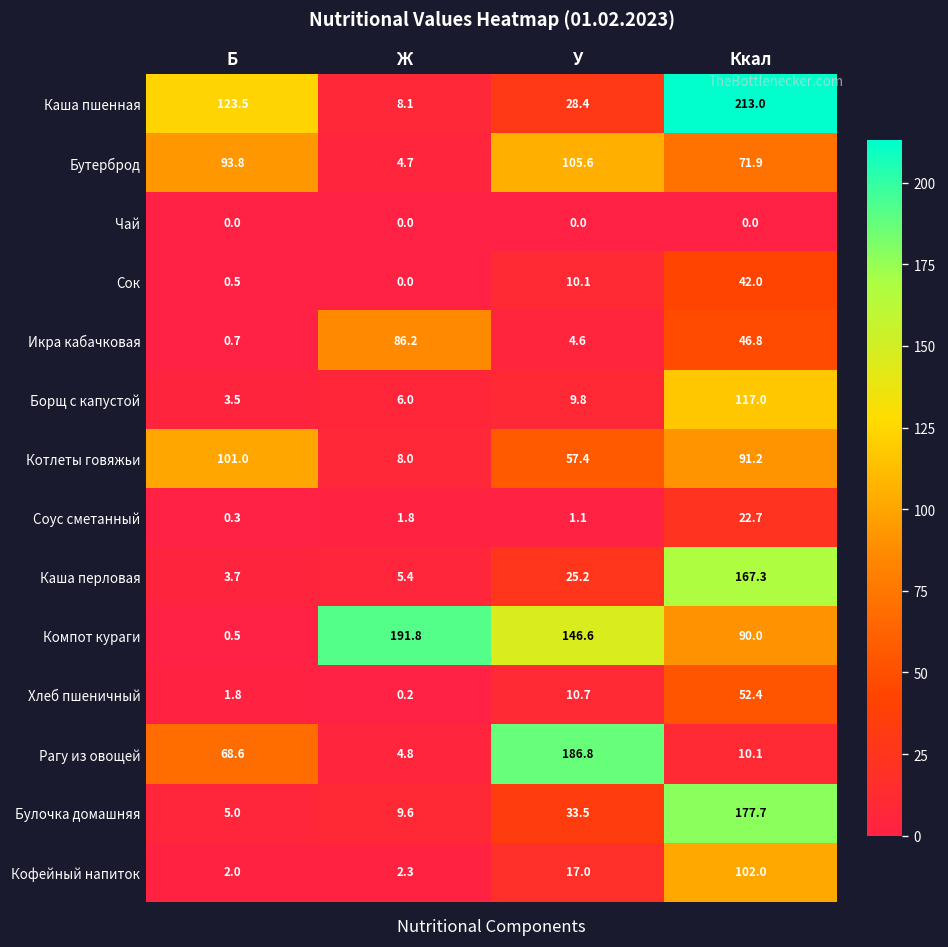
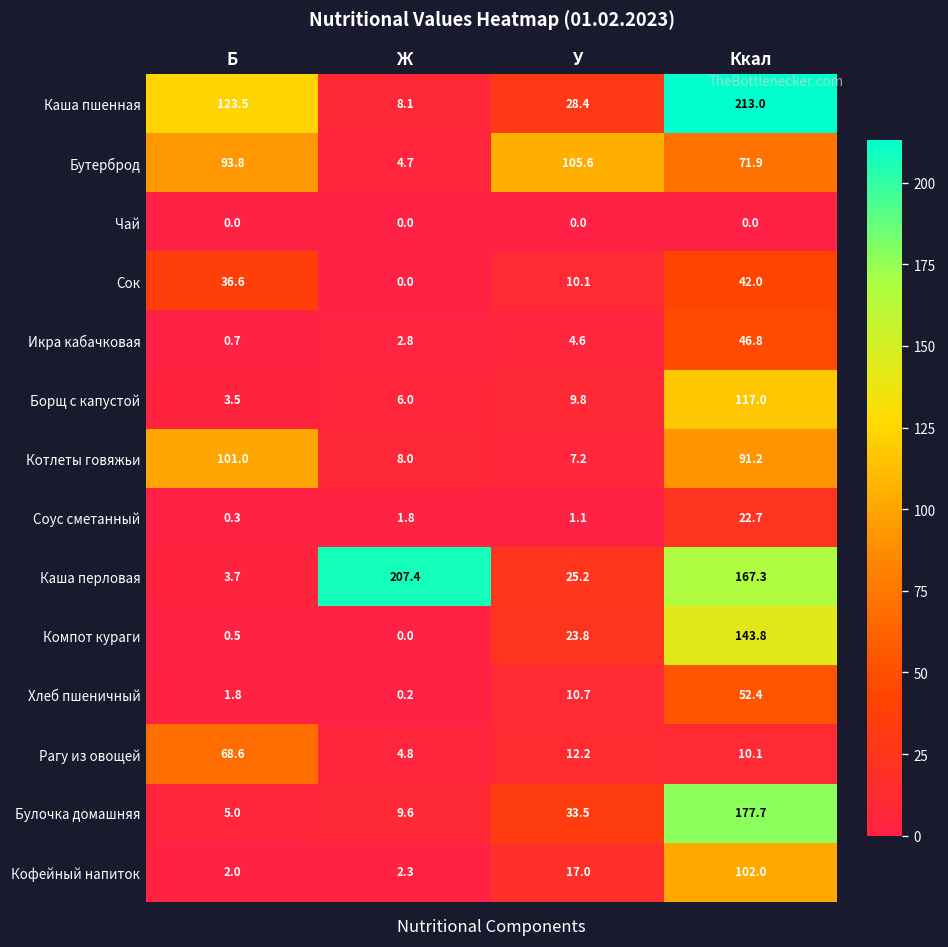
  {
    "Каша пшенная": {
      "Б": 123.5,
      "Ж": 8.1,
      "У": 28.4
    },
    "Бутерброд": {
      "Б": 93.8,
      "Ж": 4.7,
      "У": 105.6,
      "Ккал": 71.9
    },
    "Чай": {
      "Б": 0.0,
      "Ж": 0.0,
      "У": 0.0,
      "Ккал": 0.0
    },
    "Сок": {
-     "Б": 0.5,
+     "Б": 36.6,
      "Ж": 0.0,
      "У": 10.1,
      "Ккал": 42.0
    },
    "Икра кабачковая": {
      "Б": 0.7,
-     "Ж": 86.2,
+     "Ж": 2.8,
      "У": 4.6,
      "Ккал": 46.8
    },
    "Борщ с капустой": {
      "Б": 3.5,
      "Ж": 6.0,
      "У": 9.8,
      "Ккал": 117.0
    },
    "Котлеты говяжьи": {
      "Б": 101.0,
      "Ж": 8.0,
-     "У": 57.4,
+     "У": 7.2,
      "Ккал": 91.2
    },
    "Соус сметанный": {
      "Б": 0.3,
      "Ж": 1.8,
      "У": 1.1,
      "Ккал": 22.7
    },
    "Каша перловая": {
      "Б": 3.7,
-     "Ж": 5.4,
+     "Ж": 207.4,
      "У": 25.2,
      "Ккал": 167.3
    },
    "Компот кураги": {
      "Б": 0.5,
-     "Ж": 191.8,
-     "У": 146.6,
-     "Ккал": 90.0
+     "Ж": 0.0,
+     "У": 23.8,
+     "Ккал": 143.8
    },
    "Хлеб пшеничный": {
      "Б": 1.8,
      "Ж": 0.2,
      "У": 10.7,
      "Ккал": 52.4
    },
    "Рагу из овощей": {
      "Б": 68.6,
      "Ж": 4.8,
-     "У": 186.8,
+     "У": 12.2,
      "Ккал": 10.1
    },
    "Булочка домашняя": {
      "Б": 5.0,
      "Ж": 9.6,
      "У": 33.5,
      "Ккал": 177.7
    },
    "Кофейный напиток": {
      "Б": 2.0,
      "Ж": 2.3,
      "У": 17.0,
      "Ккал": 102.0
    }
  }
